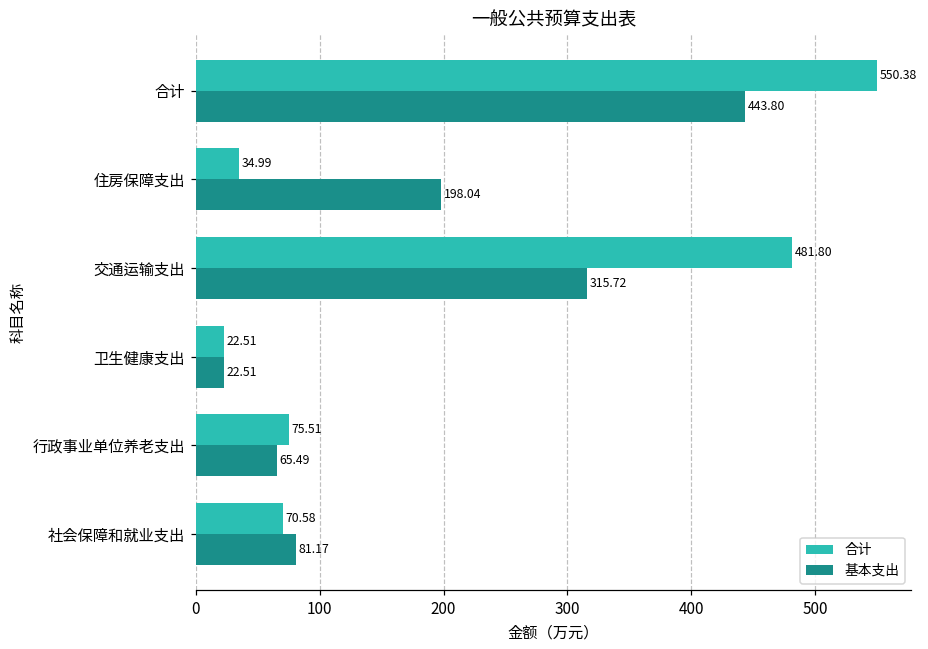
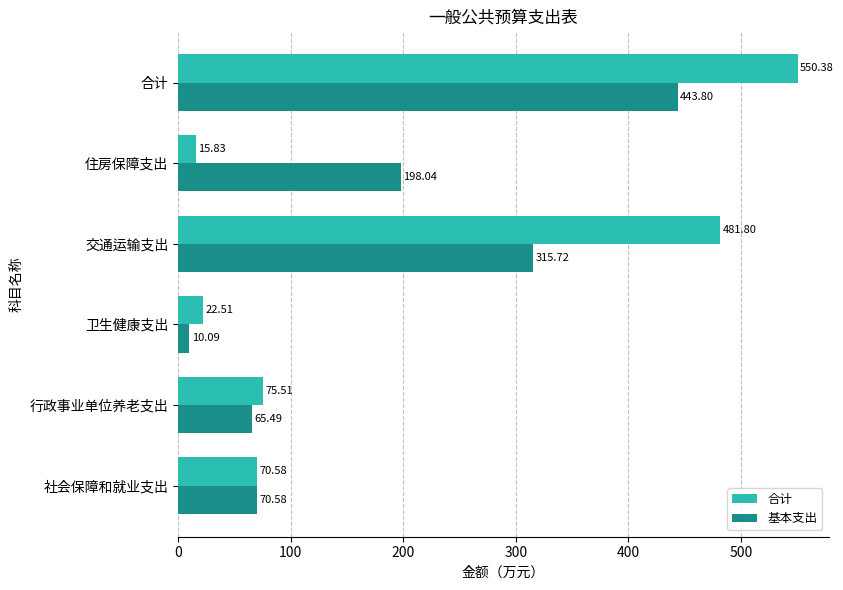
  {
    "合计": {
      "合计": 550.38,
-     "住房保障支出": 34.99,
+     "住房保障支出": 15.83,
      "交通运输支出": 481.80,
      "卫生健康支出": 22.51,
      "行政事业单位养老支出": 75.51,
      "社会保障和就业支出": 70.58
    },
    "基本支出": {
      "合计": 443.80,
      "住房保障支出": 198.04,
      "交通运输支出": 315.72,
-     "卫生健康支出": 22.51,
+     "卫生健康支出": 10.09,
      "行政事业单位养老支出": 65.49,
-     "社会保障和就业支出": 81.17
+     "社会保障和就业支出": 70.58
    }
  }
